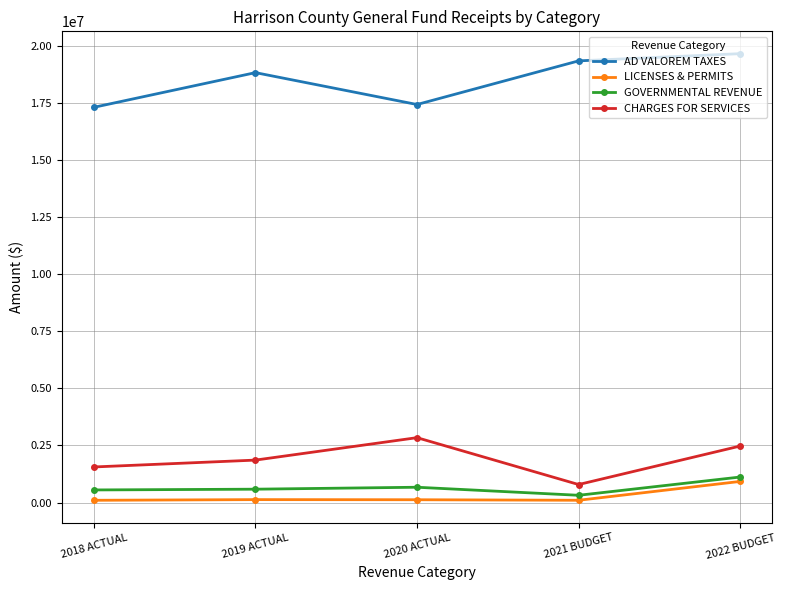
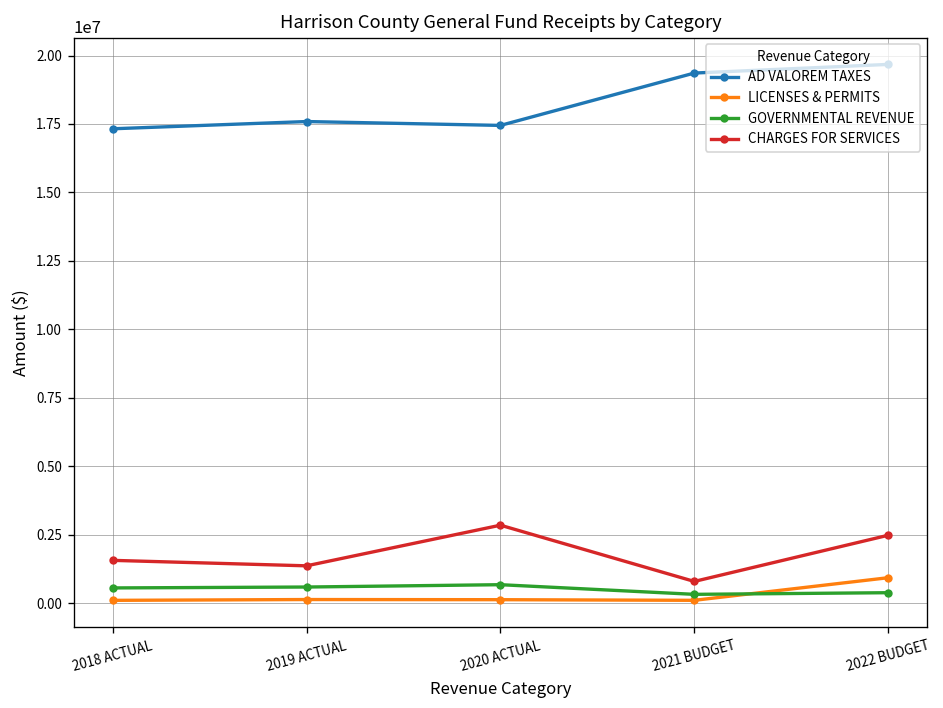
  {
    "AD VALOREM TAXES": {
      "2018 ACTUAL": 17300000,
-     "2019 ACTUAL": 18800000,
+     "2019 ACTUAL": 17600000,
      "2020 ACTUAL": 17400000,
      "2021 BUDGET": 19400000
    },
    "LICENSES & PERMITS": {
      "2018 ACTUAL": 100000,
      "2019 ACTUAL": 100000,
      "2020 ACTUAL": 100000,
      "2021 BUDGET": 100000,
      "2022 BUDGET": 900000
    },
    "GOVERNMENTAL REVENUE": {
      "2018 ACTUAL": 600000,
      "2019 ACTUAL": 600000,
      "2020 ACTUAL": 700000,
      "2021 BUDGET": 300000,
-     "2022 BUDGET": 1100000
+     "2022 BUDGET": 400000
    },
    "CHARGES FOR SERVICES": {
      "2018 ACTUAL": 1600000,
-     "2019 ACTUAL": 1900000,
+     "2019 ACTUAL": 1400000,
      "2020 ACTUAL": 2800000,
      "2021 BUDGET": 800000,
      "2022 BUDGET": 2500000
    }
  }
